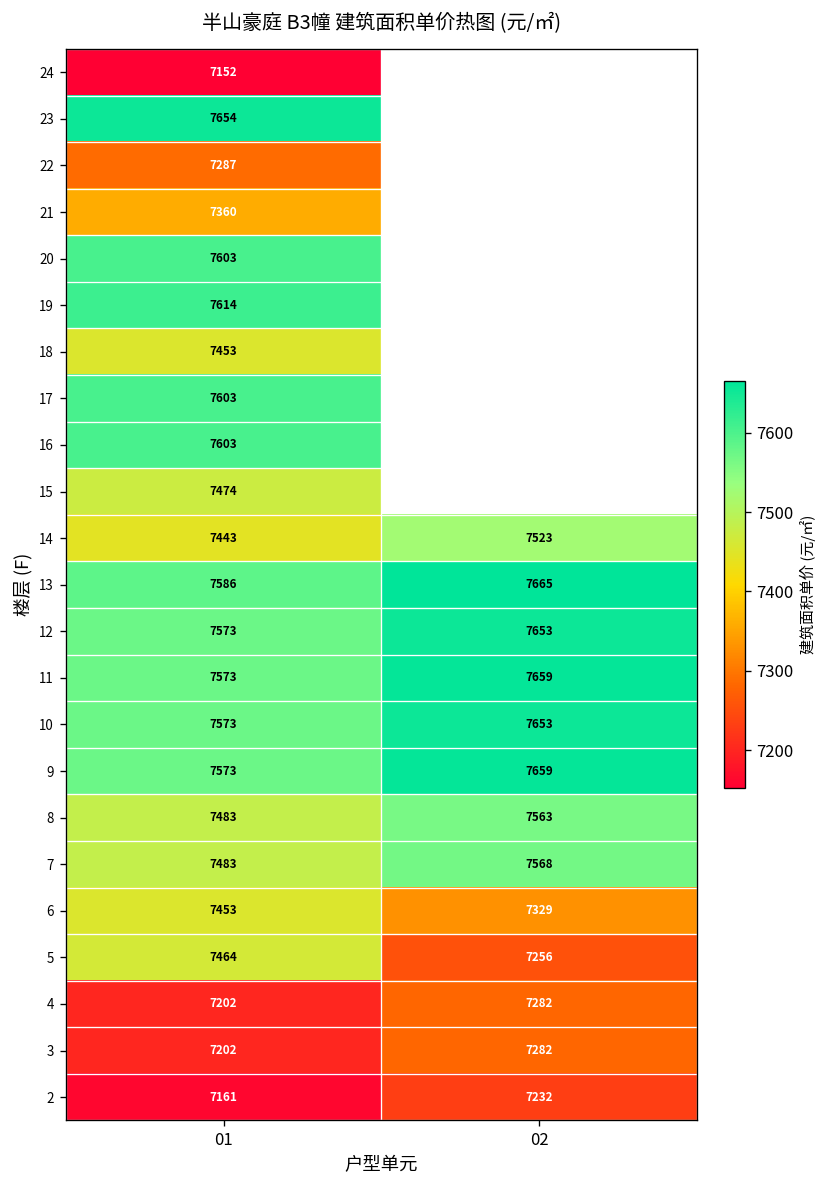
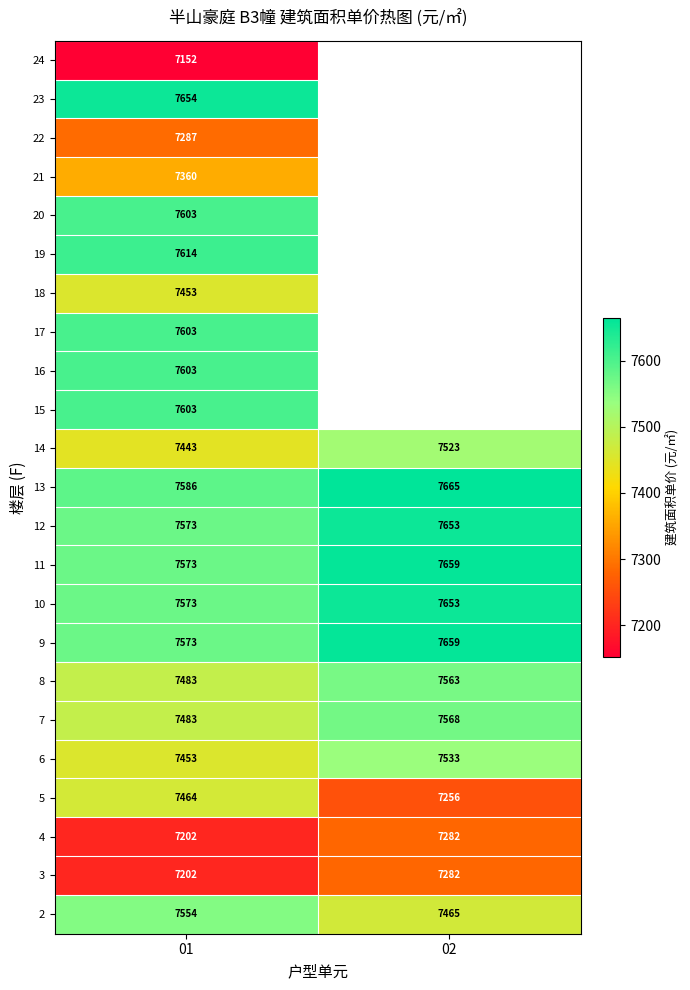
  {
    "24": {
      "01": 7152
    },
    "23": {
      "01": 7654
    },
    "22": {
      "01": 7287
    },
    "21": {
      "01": 7360
    },
    "20": {
      "01": 7603
    },
    "19": {
      "01": 7614
    },
    "18": {
      "01": 7453
    },
    "17": {
      "01": 7603
    },
    "16": {
      "01": 7603
    },
    "15": {
-     "01": 7474
+     "01": 7603
    },
    "14": {
      "01": 7443,
      "02": 7523
    },
    "13": {
      "01": 7586,
      "02": 7665
    },
    "12": {
      "01": 7573,
      "02": 7653
    },
    "11": {
      "01": 7573,
      "02": 7659
    },
    "10": {
      "01": 7573,
      "02": 7653
    },
    "9": {
      "01": 7573,
      "02": 7659
    },
    "8": {
      "01": 7483,
      "02": 7563
    },
    "7": {
      "01": 7483,
      "02": 7568
    },
    "6": {
      "01": 7453,
-     "02": 7329
+     "02": 7533
    },
    "5": {
      "01": 7464,
      "02": 7256
    },
    "4": {
      "01": 7202,
      "02": 7282
    },
    "3": {
      "01": 7202,
      "02": 7282
    },
    "2": {
-     "01": 7161,
-     "02": 7232
+     "01": 7554,
+     "02": 7465
    }
  }
